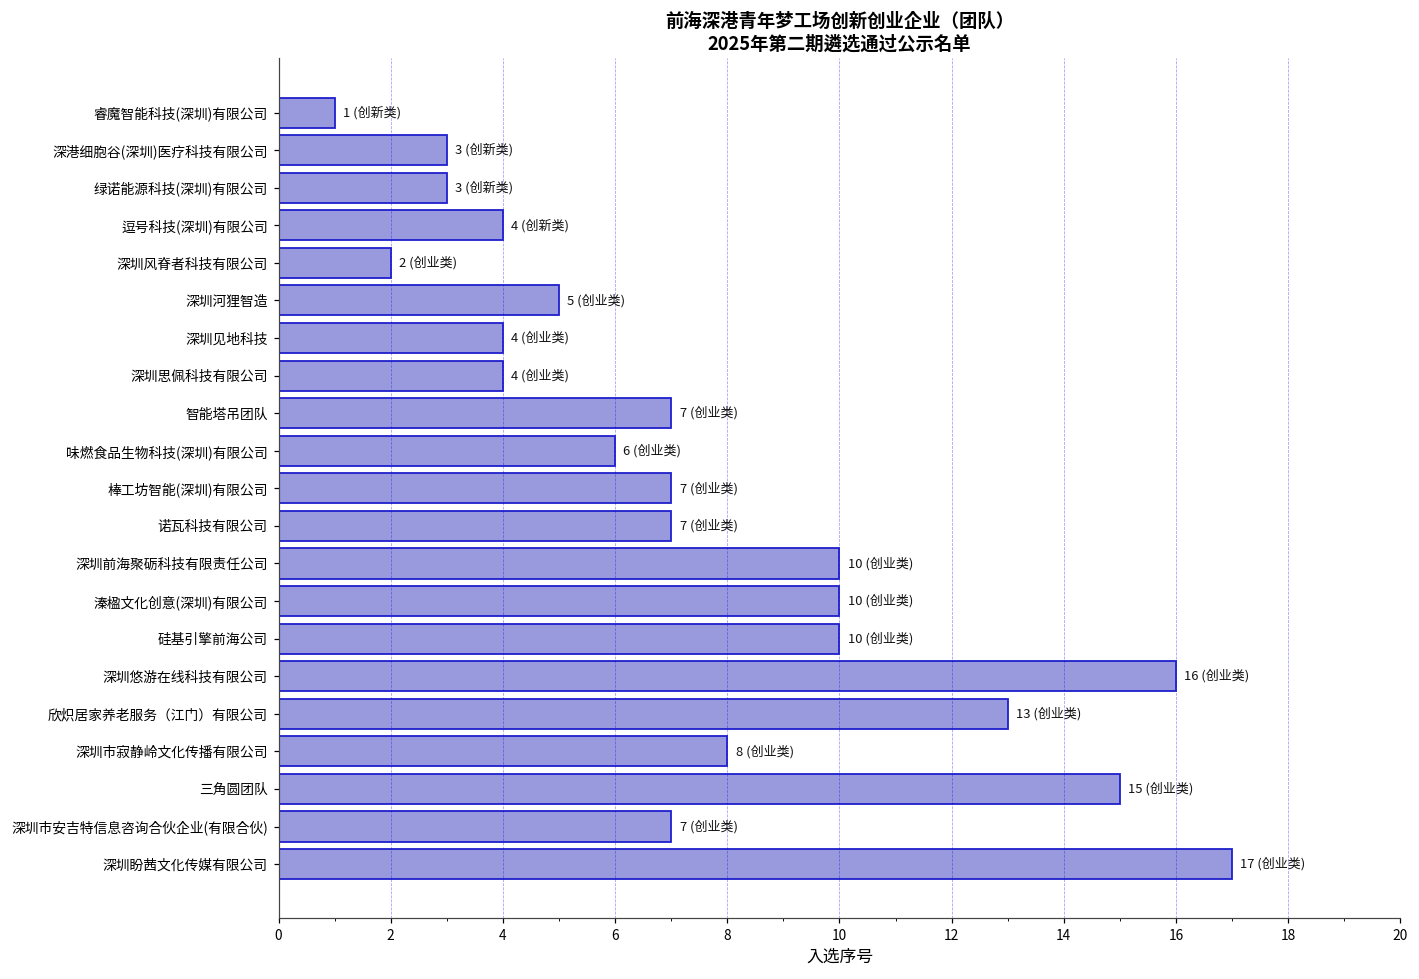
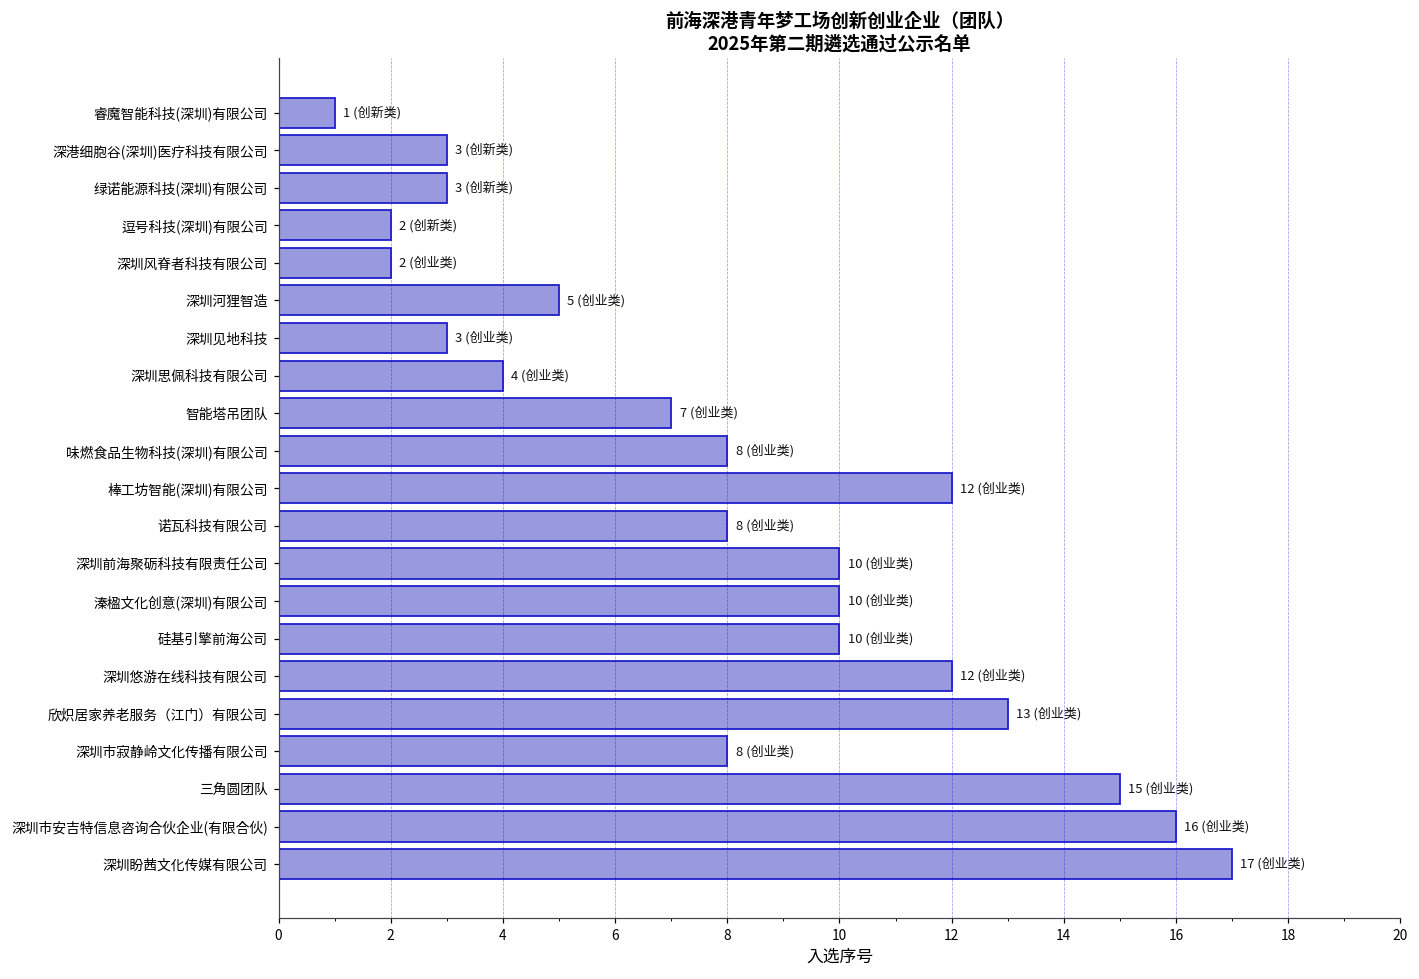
  {
    "睿魔智能科技(深圳)有限公司": 1,
    "深港细胞谷(深圳)医疗科技有限公司": 3,
    "绿诺能源科技(深圳)有限公司": 3,
-   "逗号科技(深圳)有限公司": 4,
+   "逗号科技(深圳)有限公司": 2,
    "深圳风脊者科技有限公司": 2,
    "深圳河狸智造": 5,
-   "深圳见地科技": 4,
+   "深圳见地科技": 3,
    "深圳思佩科技有限公司": 4,
    "智能塔吊团队": 7,
-   "味燃食品生物科技(深圳)有限公司": 6,
-   "棒工坊智能(深圳)有限公司": 7,
-   "诺瓦科技有限公司": 7,
+   "味燃食品生物科技(深圳)有限公司": 8,
+   "棒工坊智能(深圳)有限公司": 12,
+   "诺瓦科技有限公司": 8,
    "深圳前海聚砺科技有限责任公司": 10,
    "溱楹文化创意(深圳)有限公司": 10,
    "硅基引擎前海公司": 10,
-   "深圳悠游在线科技有限公司": 16,
+   "深圳悠游在线科技有限公司": 12,
    "欣炽居家养老服务（江门）有限公司": 13,
    "深圳市寂静岭文化传播有限公司": 8,
    "三角圆团队": 15,
-   "深圳市安吉特信息咨询合伙企业(有限合伙)": 7,
+   "深圳市安吉特信息咨询合伙企业(有限合伙)": 16,
    "深圳盼茜文化传媒有限公司": 17
  }
